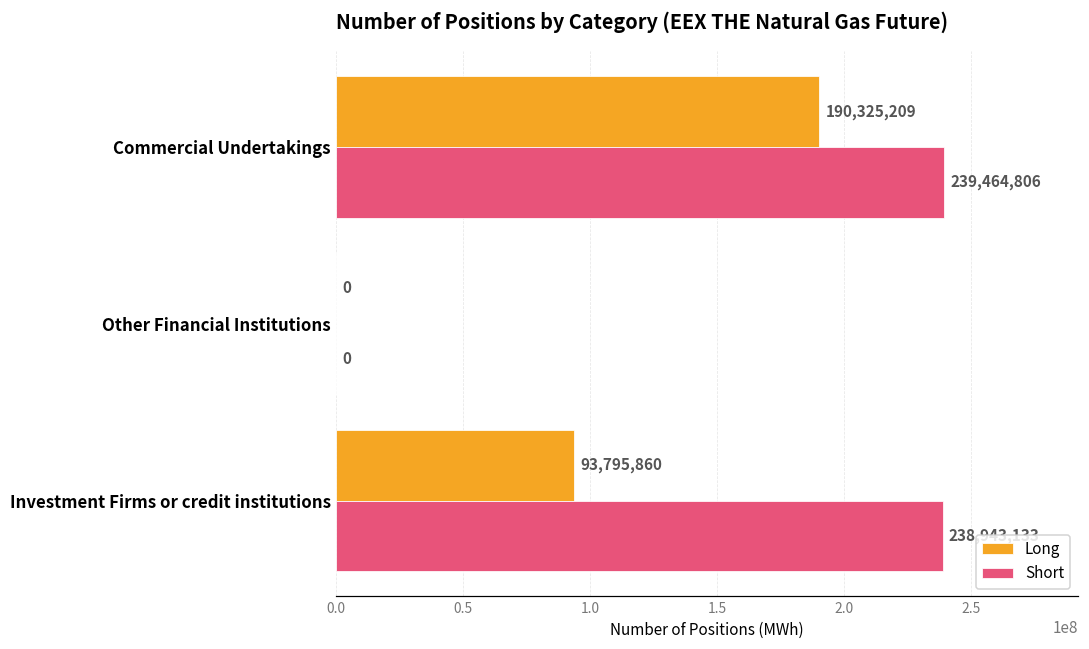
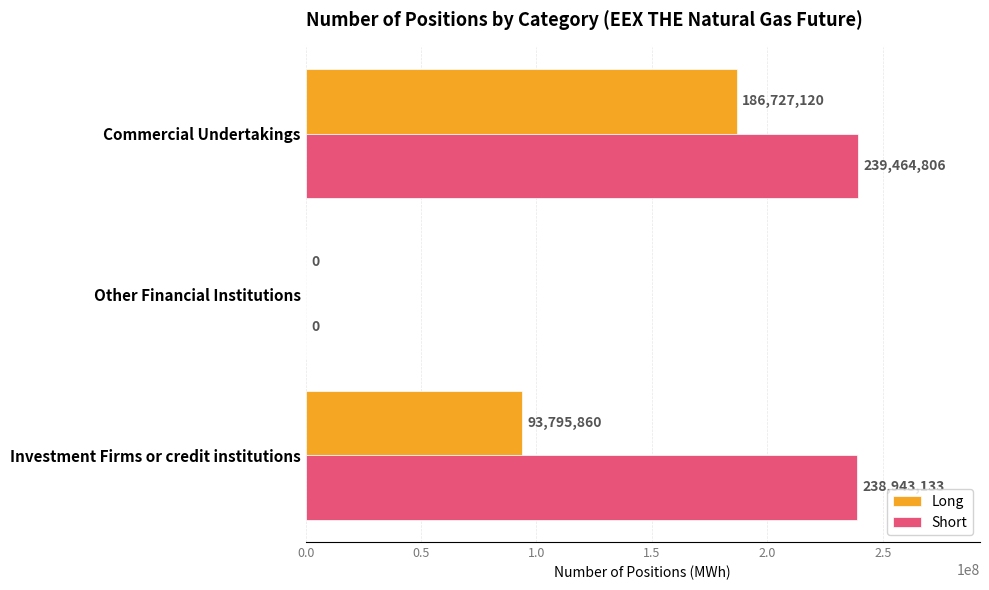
  {
    "Long": {
-     "Commercial Undertakings": "190,325,209",
+     "Commercial Undertakings": "186,727,120",
      "Other Financial Institutions": "0",
      "Investment Firms or credit institutions": "93,795,860"
    },
    "Short": {
      "Commercial Undertakings": "239,464,806",
      "Other Financial Institutions": "0"
    }
  }
